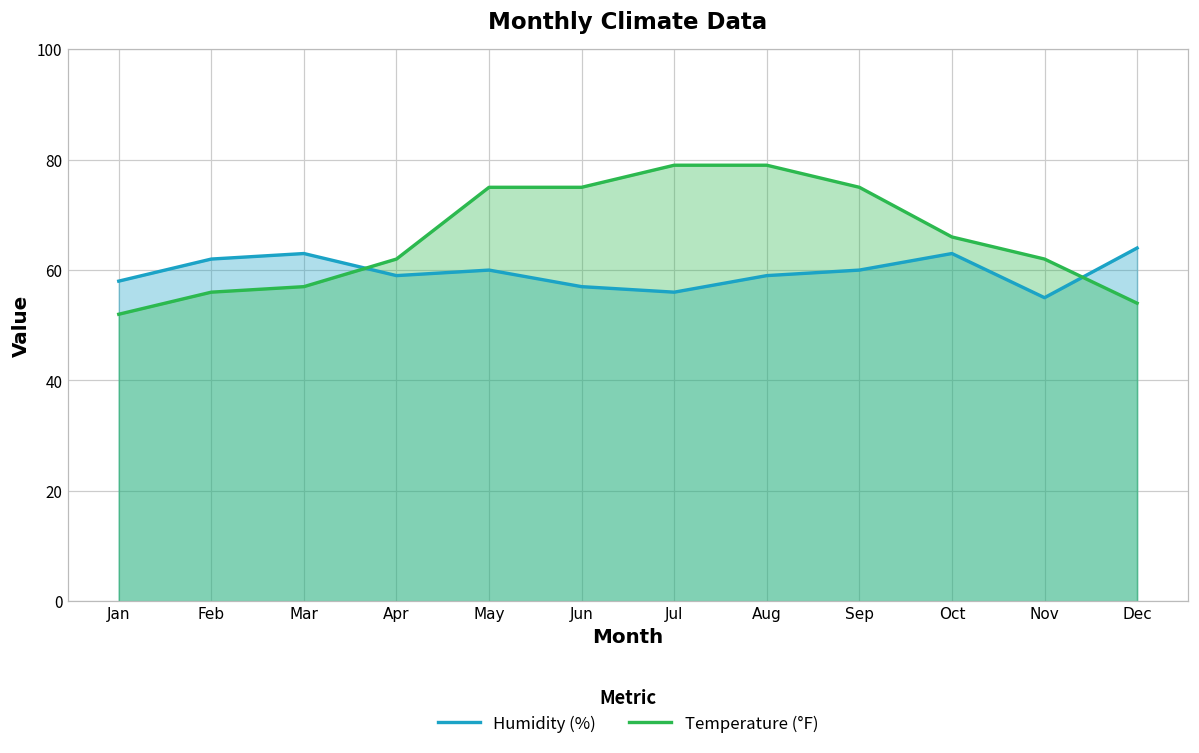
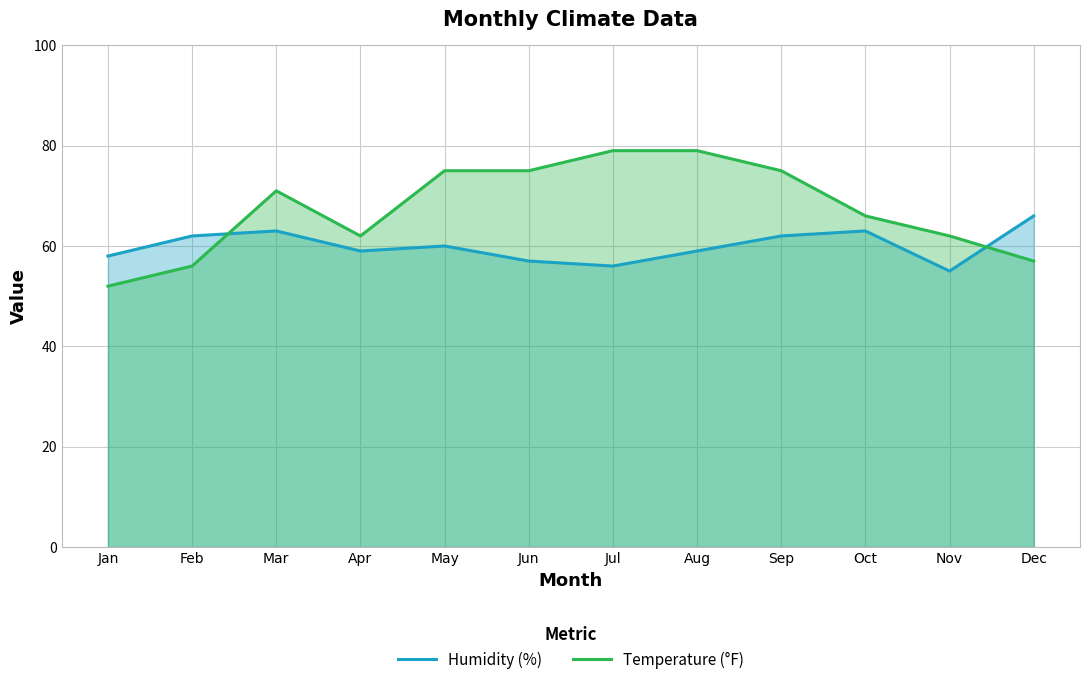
  {
    "Humidity (%)": {
      "Jan": 58,
      "Feb": 62,
      "Mar": 63,
      "Apr": 59,
      "May": 60,
      "Jun": 57,
      "Jul": 56,
      "Aug": 59,
-     "Sep": 60,
+     "Sep": 62,
      "Oct": 63,
      "Nov": 55,
-     "Dec": 64
+     "Dec": 66
    },
    "Temperature (°F)": {
      "Jan": 52,
      "Feb": 56,
-     "Mar": 57,
+     "Mar": 71,
      "Apr": 62,
      "May": 75,
      "Jun": 75,
      "Jul": 79,
      "Aug": 79,
      "Sep": 75,
      "Oct": 66,
      "Nov": 62,
-     "Dec": 54
+     "Dec": 57
    }
  }
